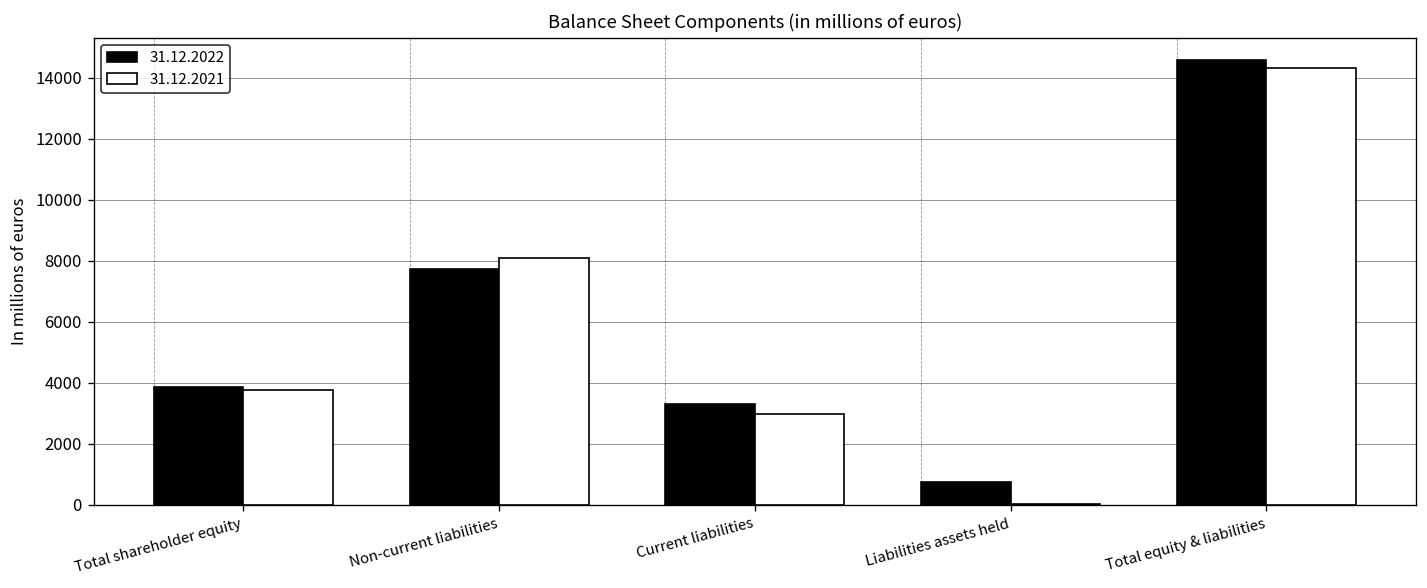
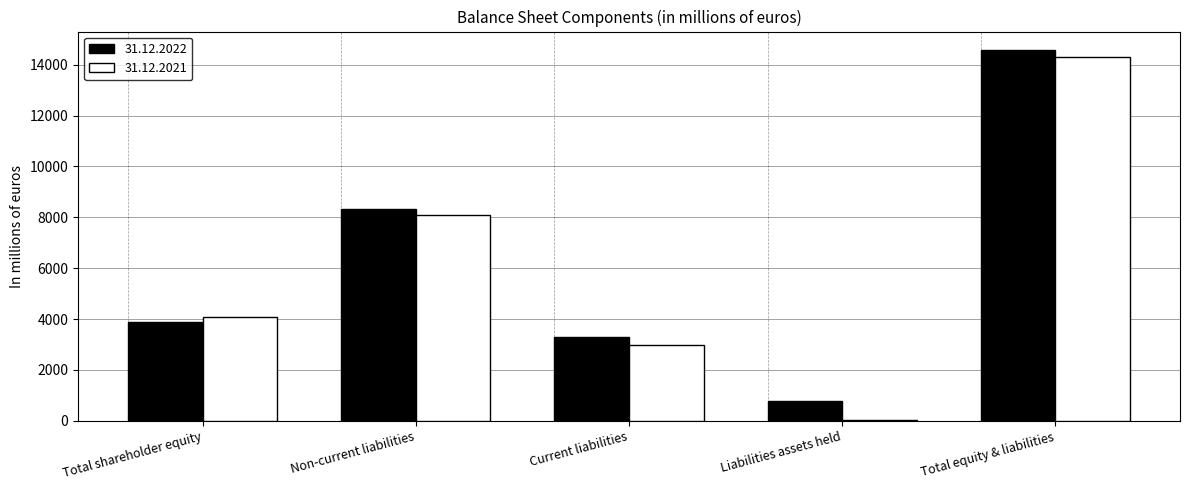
  {
    "31.12.2022": {
      "Total shareholder equity": 3900,
-     "Non-current liabilities": 7700,
+     "Non-current liabilities": 8300,
      "Current liabilities": 3300,
      "Liabilities assets held": 800,
      "Total equity & liabilities": 14600
    },
    "31.12.2021": {
-     "Total shareholder equity": 3800,
+     "Total shareholder equity": 4100,
      "Non-current liabilities": 8100,
      "Current liabilities": 3000,
      "Total equity & liabilities": 14300
    }
  }
